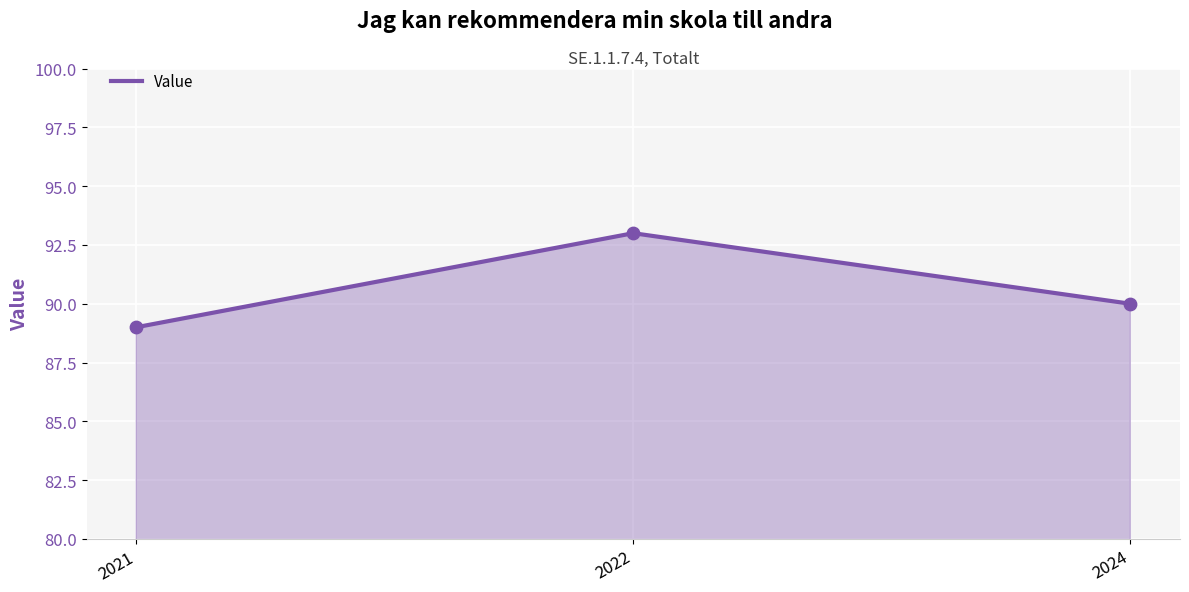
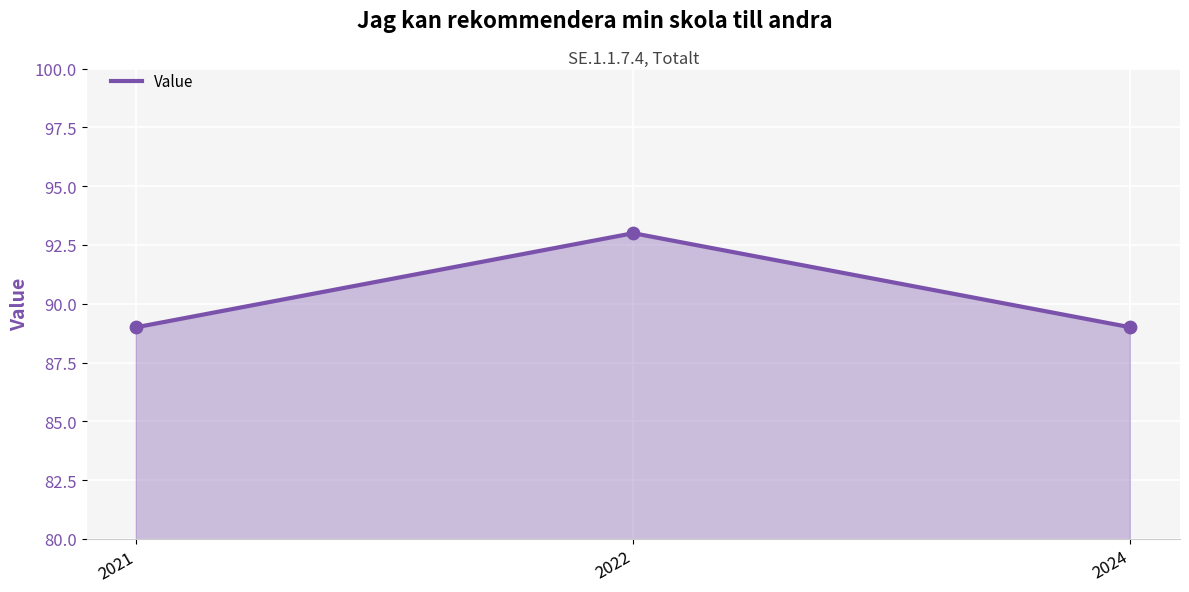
  {
    "2021": 89,
    "2022": 93,
-   "2024": 90
+   "2024": 89
  }
